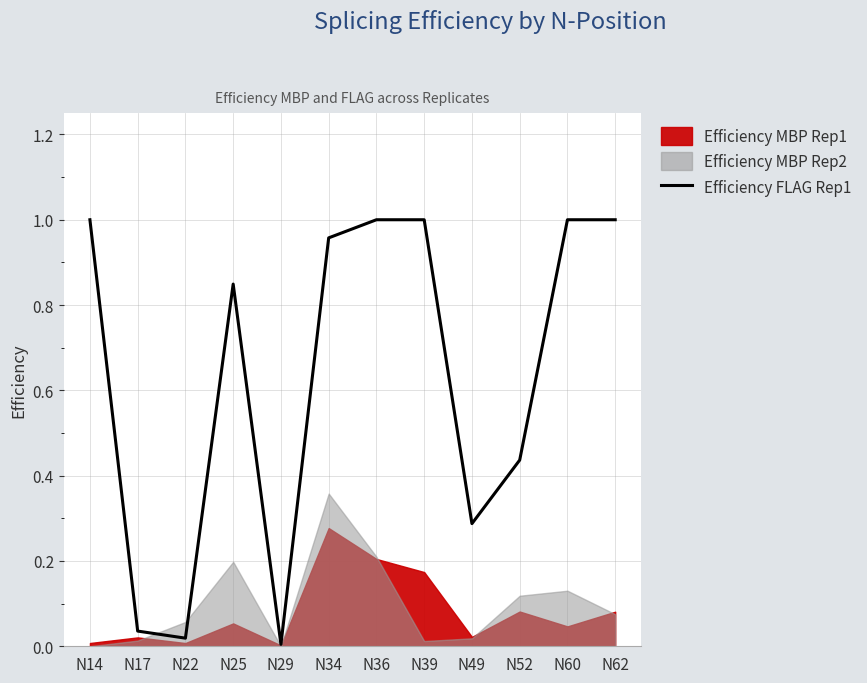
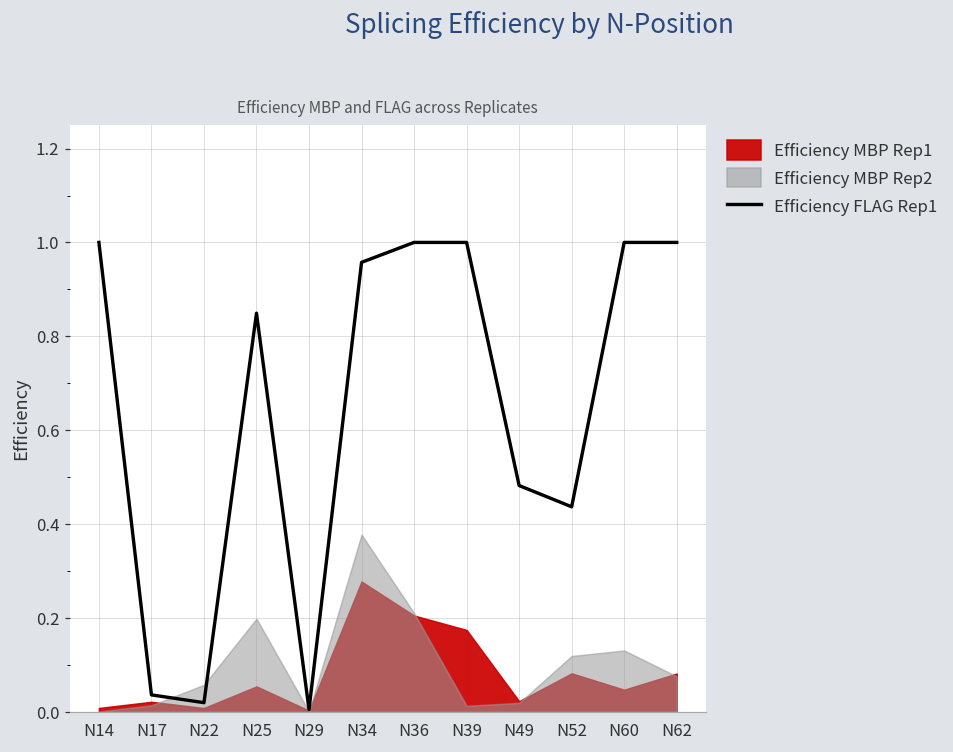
  {
    "Efficiency FLAG Rep1": {
      "N14": 1.00,
      "N17": 0.04,
      "N22": 0.02,
      "N25": 0.85,
      "N34": 0.96,
      "N36": 1.00,
      "N39": 1.00,
-     "N49": 0.29,
+     "N49": 0.48,
      "N52": 0.44,
      "N60": 1.00,
      "N62": 1.00
    },
    "Efficiency MBP Rep1": {
      "N14": 0.01,
      "N17": 0.02,
      "N22": 0.01,
      "N25": 0.05,
      "N34": 0.28,
      "N39": 0.17,
      "N52": 0.08,
      "N60": 0.05
    },
    "Efficiency MBP Rep2": {
      "N14": 0.00,
      "N17": 0.01,
      "N22": 0.06,
      "N25": 0.20,
-     "N34": 0.36,
+     "N34": 0.38,
      "N39": 0.01,
      "N52": 0.12,
      "N60": 0.13
    }
  }
